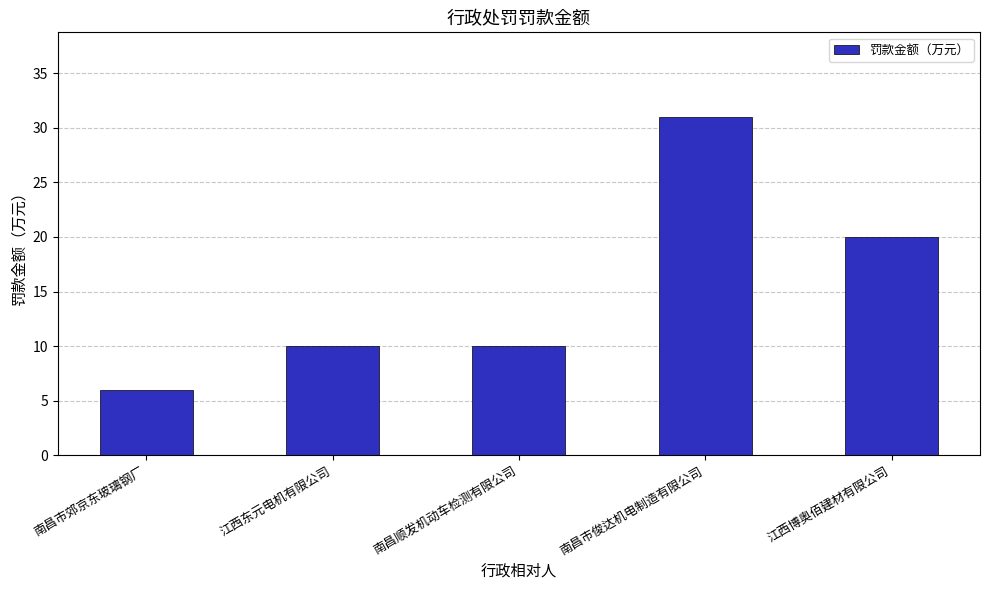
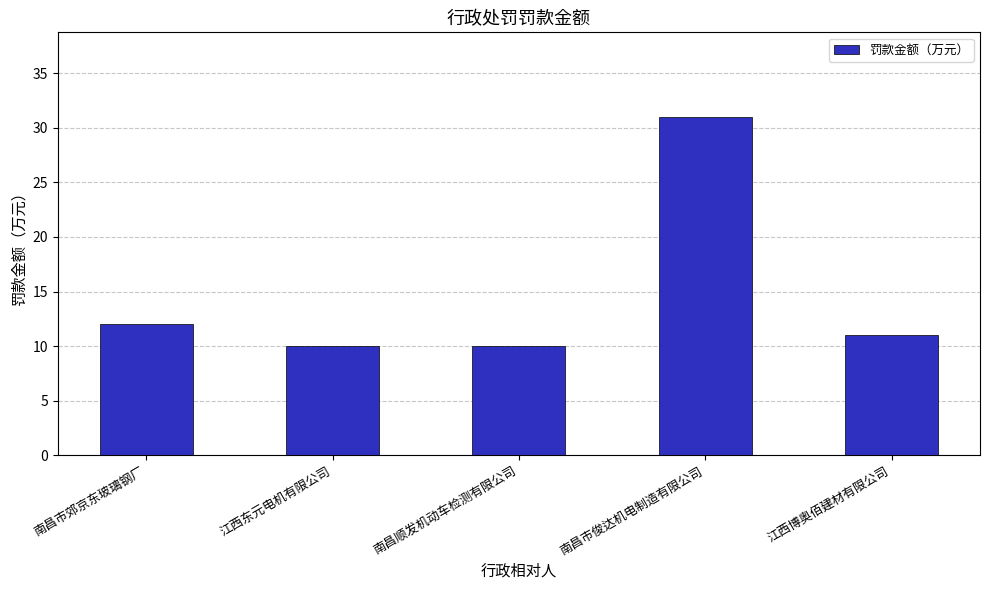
  {
-   "南昌市郊京东玻璃钢厂": 6,
+   "南昌市郊京东玻璃钢厂": 12,
    "江西东元电机有限公司": 10,
    "南昌顺发机动车检测有限公司": 10,
    "南昌市俊达机电制造有限公司": 31,
-   "江西博奥佰建材有限公司": 20
+   "江西博奥佰建材有限公司": 11
  }
